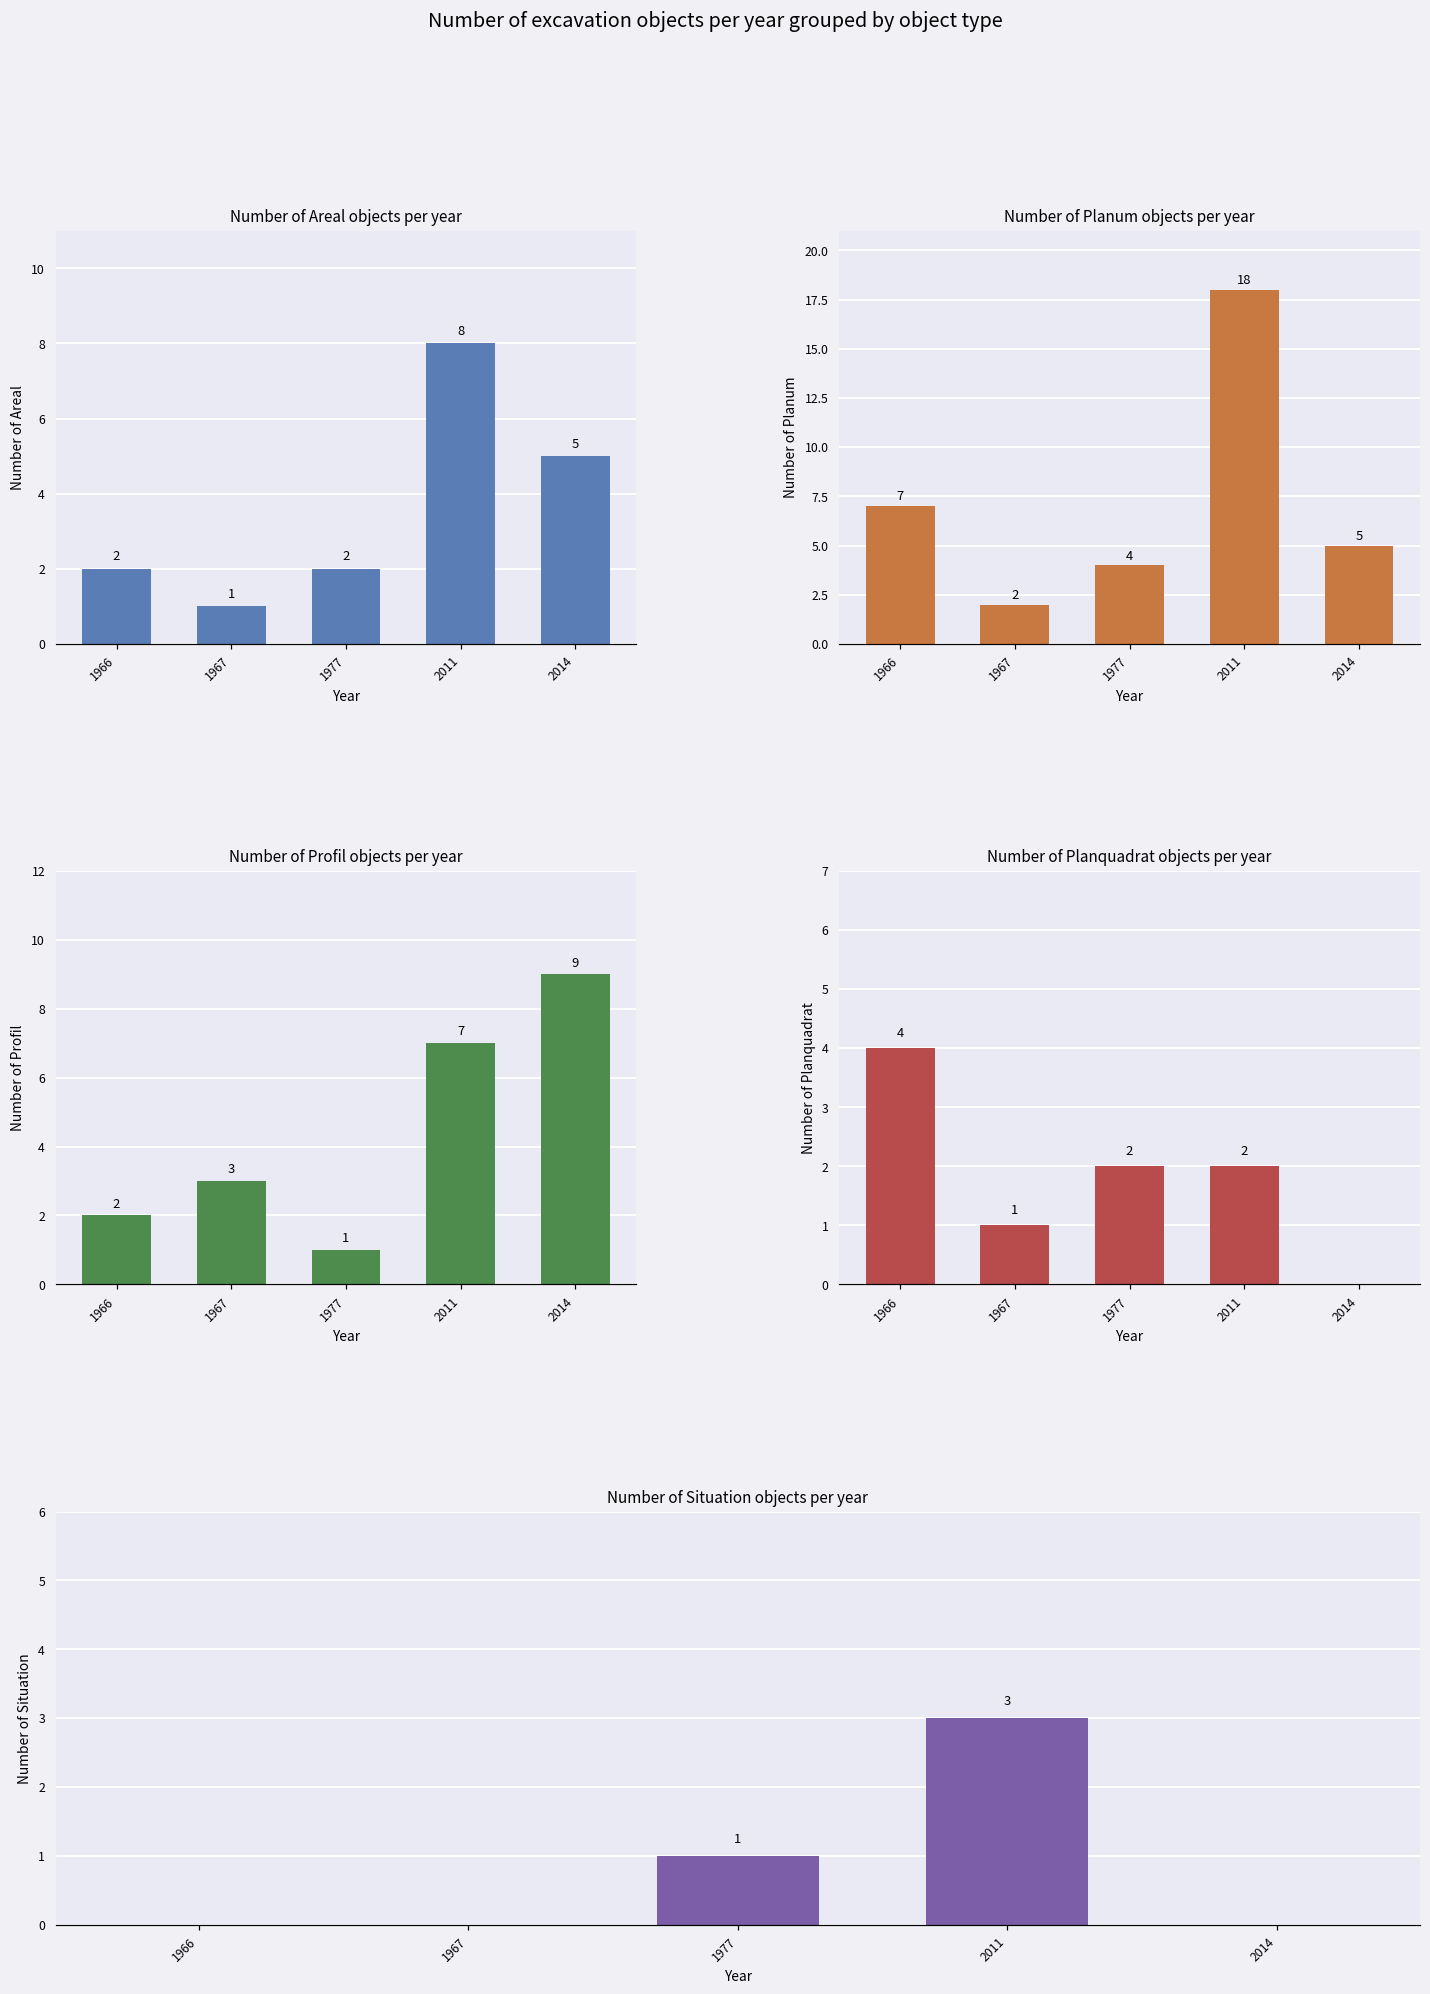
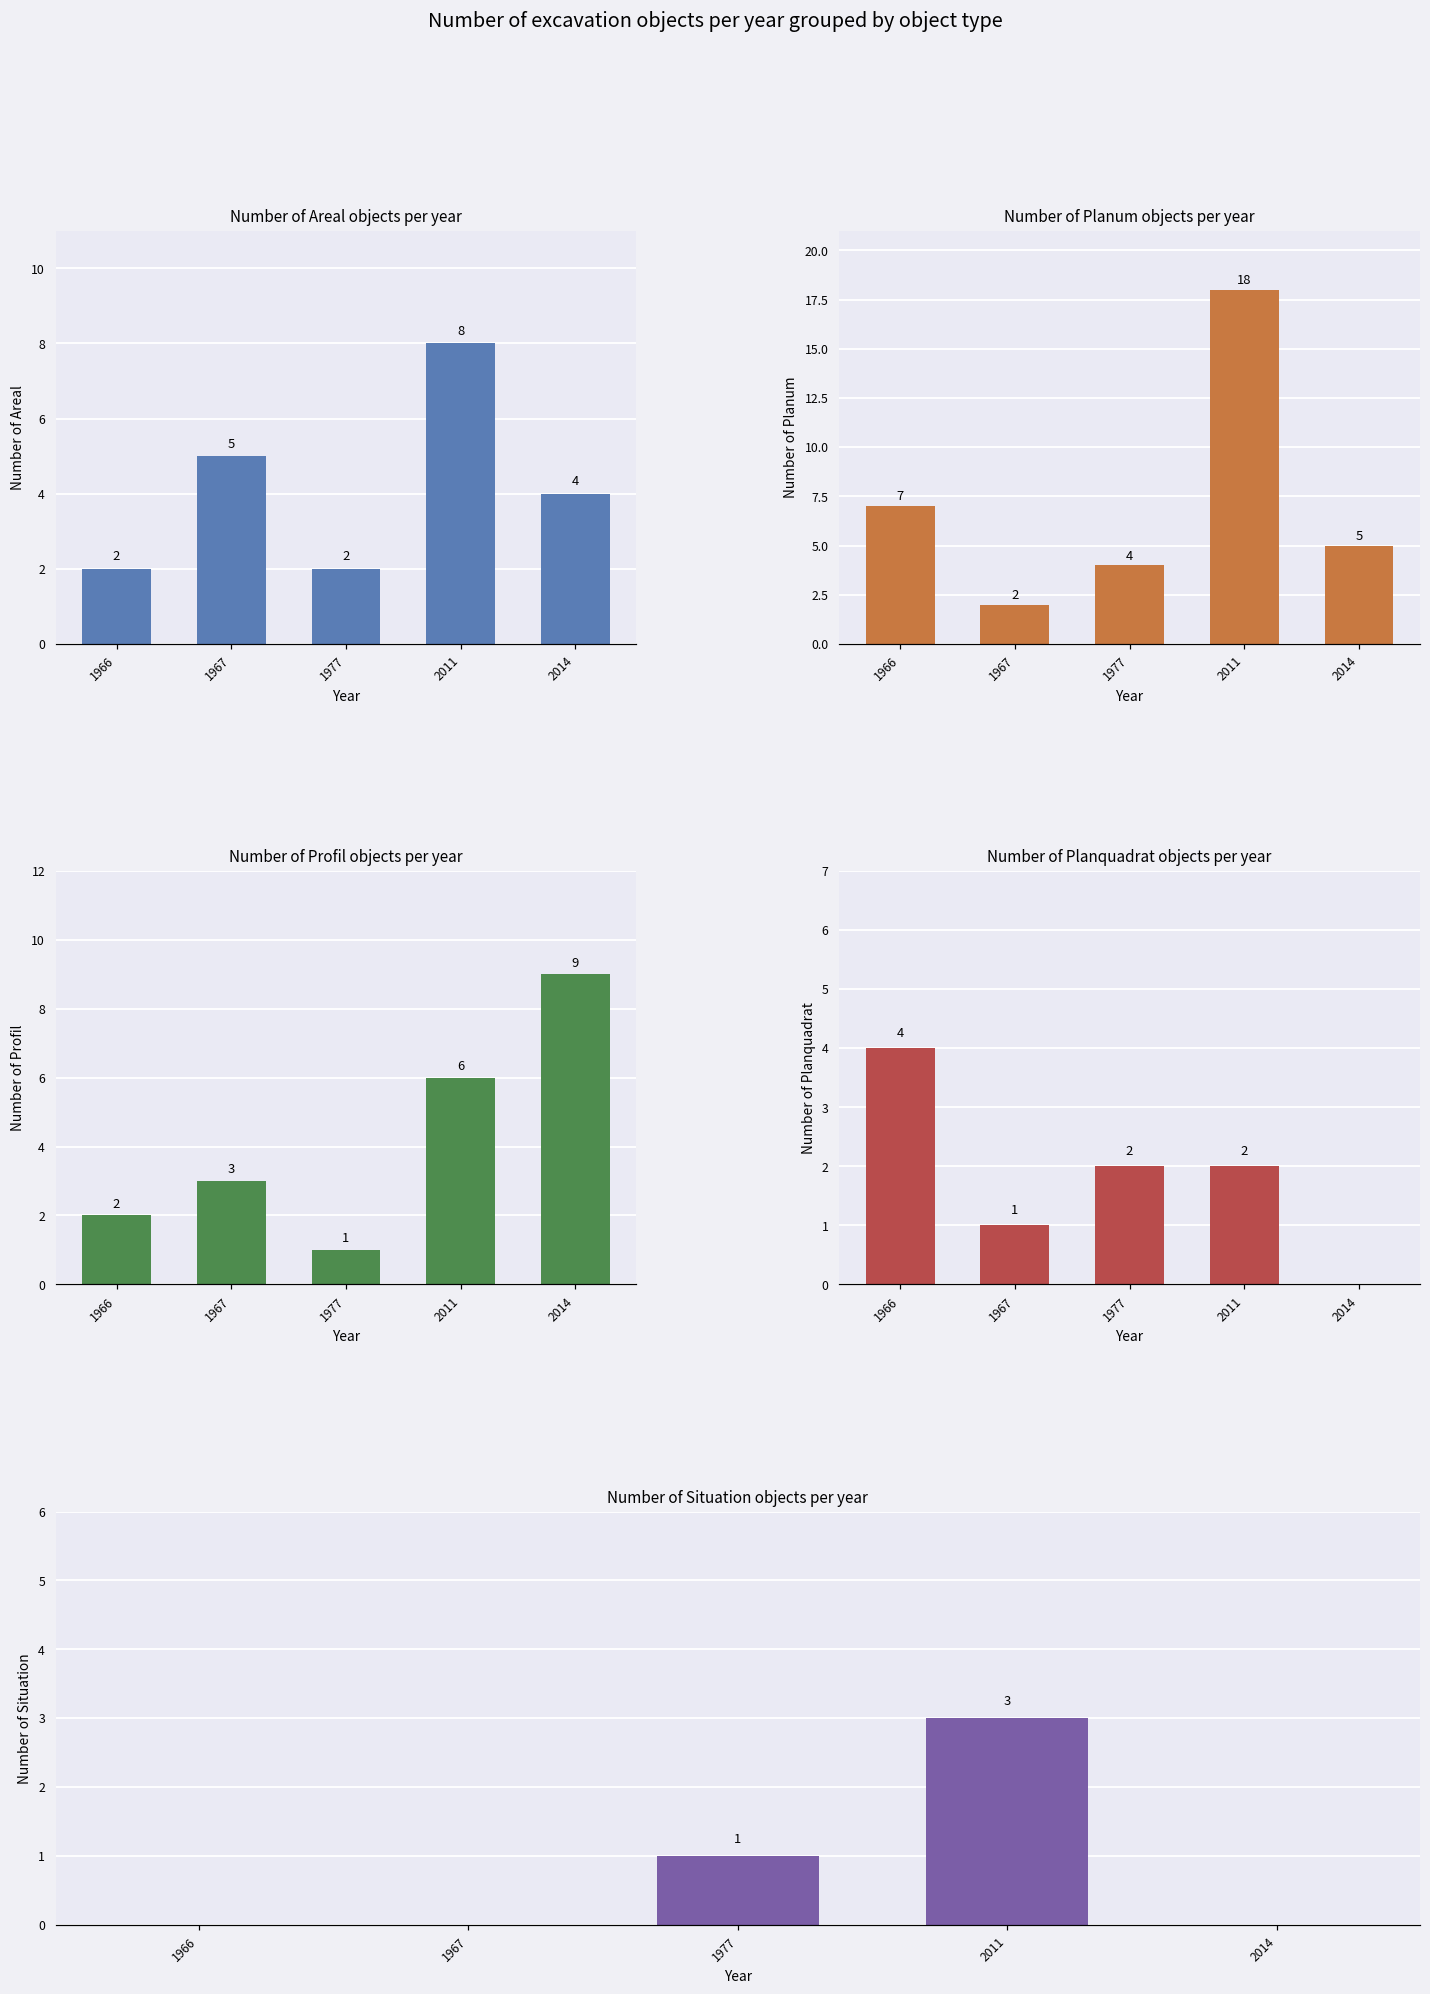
  {
    "Number of Areal objects per year": {
      "1966": 2,
-     "1967": 1,
+     "1967": 5,
      "1977": 2,
      "2011": 8,
-     "2014": 5
+     "2014": 4
    },
    "Number of Planum objects per year": {
      "1966": 7,
      "1967": 2,
      "1977": 4,
      "2011": 18,
      "2014": 5
    },
    "Number of Profil objects per year": {
      "1966": 2,
      "1967": 3,
      "1977": 1,
-     "2011": 7,
+     "2011": 6,
      "2014": 9
    },
    "Number of Planquadrat objects per year": {
      "1966": 4,
      "1967": 1,
      "1977": 2,
      "2011": 2
    },
    "Number of Situation objects per year": {
      "1977": 1,
      "2011": 3
    }
  }
